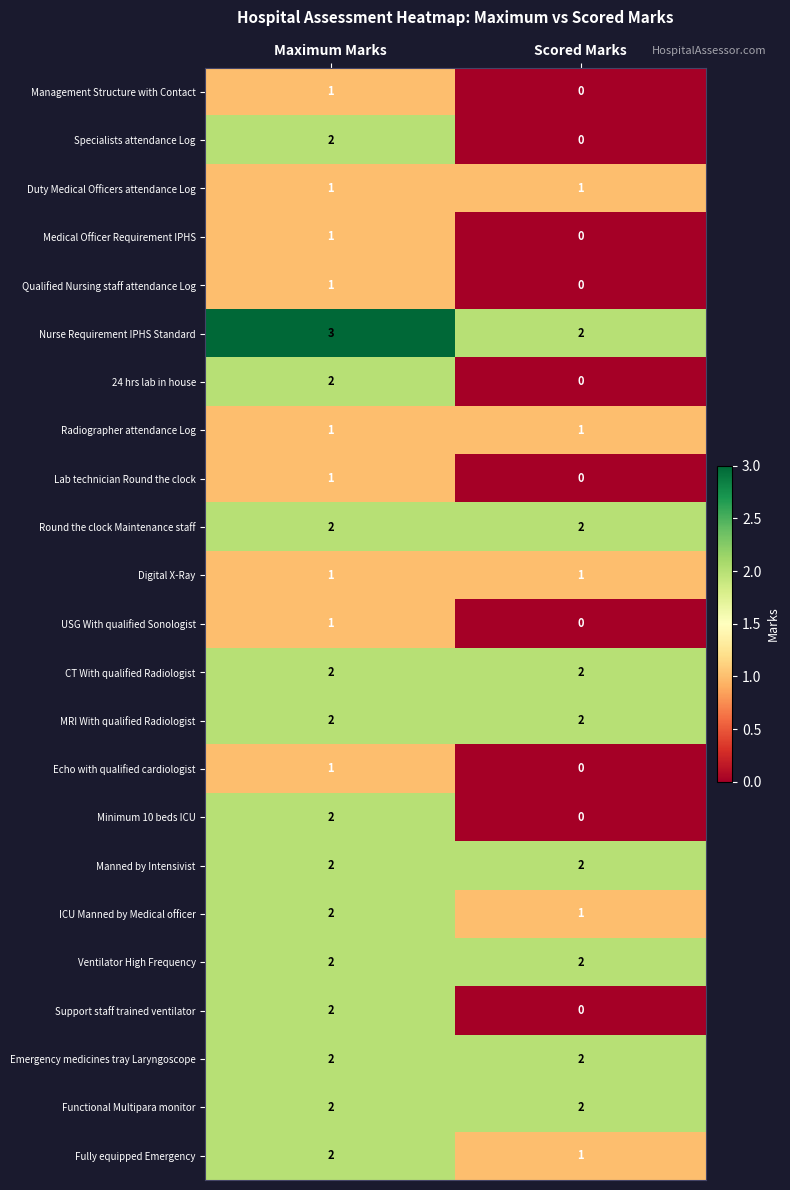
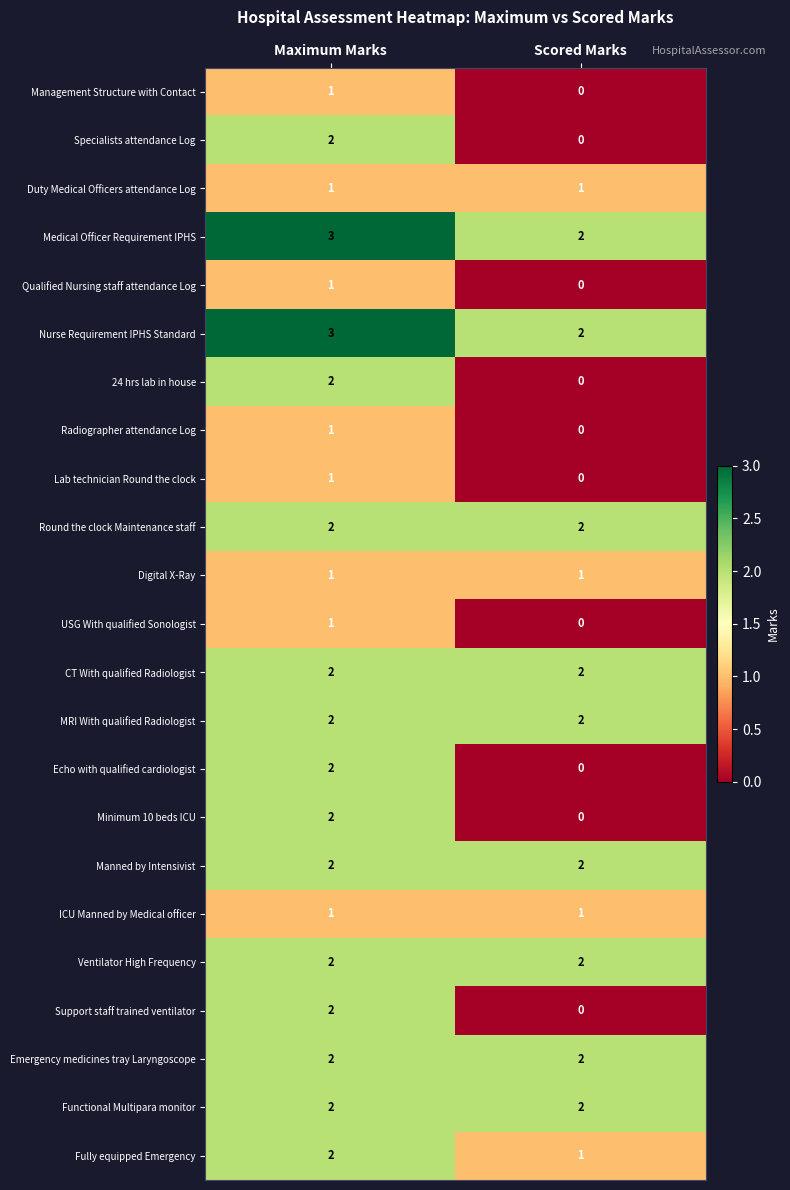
  {
    "Management Structure with Contact": {
      "Maximum Marks": 1,
      "Scored Marks": 0
    },
    "Specialists attendance Log": {
      "Maximum Marks": 2,
      "Scored Marks": 0
    },
    "Duty Medical Officers attendance Log": {
      "Maximum Marks": 1,
      "Scored Marks": 1
    },
    "Medical Officer Requirement IPHS": {
-     "Maximum Marks": 1,
-     "Scored Marks": 0
+     "Maximum Marks": 3,
+     "Scored Marks": 2
    },
    "Qualified Nursing staff attendance Log": {
      "Maximum Marks": 1,
      "Scored Marks": 0
    },
    "Nurse Requirement IPHS Standard": {
      "Maximum Marks": 3,
      "Scored Marks": 2
    },
    "24 hrs lab in house": {
      "Maximum Marks": 2,
      "Scored Marks": 0
    },
    "Radiographer attendance Log": {
      "Maximum Marks": 1,
-     "Scored Marks": 1
+     "Scored Marks": 0
    },
    "Lab technician Round the clock": {
      "Maximum Marks": 1,
      "Scored Marks": 0
    },
    "Round the clock Maintenance staff": {
      "Maximum Marks": 2,
      "Scored Marks": 2
    },
    "Digital X-Ray": {
      "Maximum Marks": 1,
      "Scored Marks": 1
    },
    "USG With qualified Sonologist": {
      "Maximum Marks": 1,
      "Scored Marks": 0
    },
    "CT With qualified Radiologist": {
      "Maximum Marks": 2,
      "Scored Marks": 2
    },
    "MRI With qualified Radiologist": {
      "Maximum Marks": 2,
      "Scored Marks": 2
    },
    "Echo with qualified cardiologist": {
-     "Maximum Marks": 1,
+     "Maximum Marks": 2,
      "Scored Marks": 0
    },
    "Minimum 10 beds ICU": {
      "Maximum Marks": 2,
      "Scored Marks": 0
    },
    "Manned by Intensivist": {
      "Maximum Marks": 2,
      "Scored Marks": 2
    },
    "ICU Manned by Medical officer": {
-     "Maximum Marks": 2,
+     "Maximum Marks": 1,
      "Scored Marks": 1
    },
    "Ventilator High Frequency": {
      "Maximum Marks": 2,
      "Scored Marks": 2
    },
    "Support staff trained ventilator": {
      "Maximum Marks": 2,
      "Scored Marks": 0
    },
    "Emergency medicines tray Laryngoscope": {
      "Maximum Marks": 2,
      "Scored Marks": 2
    },
    "Functional Multipara monitor": {
      "Maximum Marks": 2,
      "Scored Marks": 2
    },
    "Fully equipped Emergency": {
      "Maximum Marks": 2,
      "Scored Marks": 1
    }
  }
